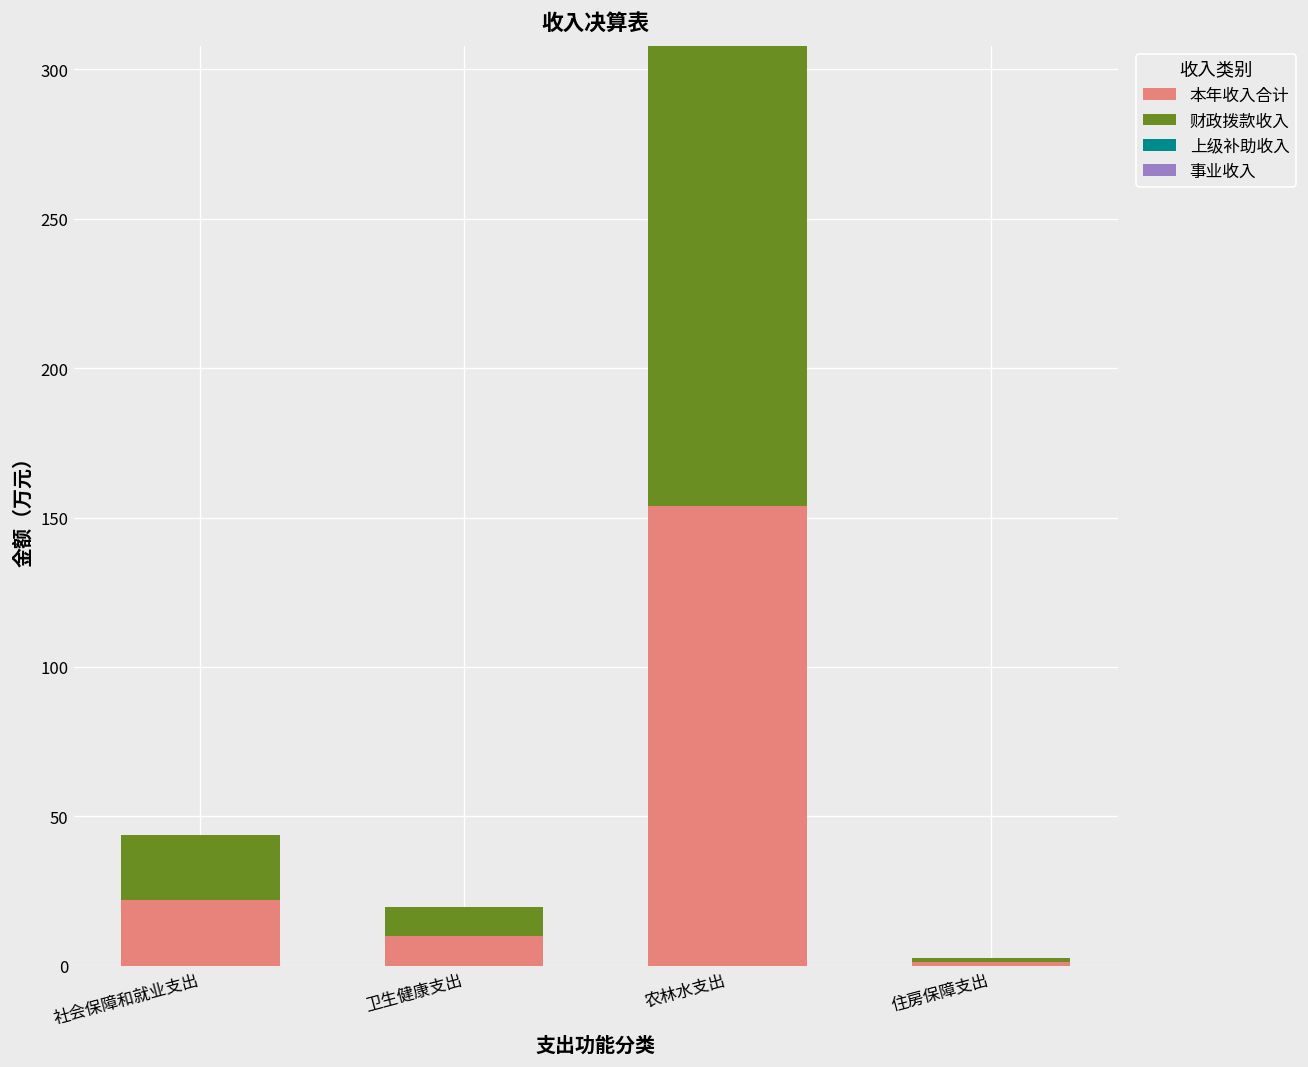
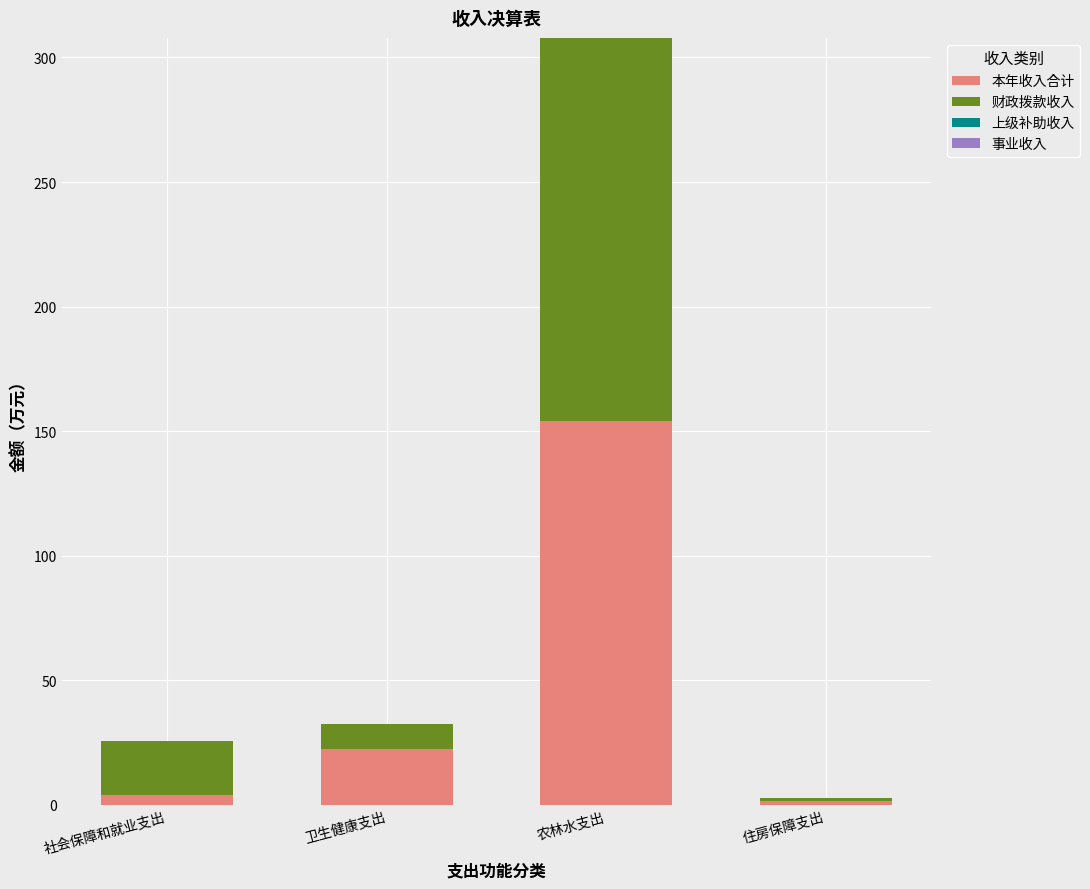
  {
    "本年收入合计": {
-     "社会保障和就业支出": 22,
-     "卫生健康支出": 10,
+     "社会保障和就业支出": 4,
+     "卫生健康支出": 22,
      "农林水支出": 154,
      "住房保障支出": 1
    }
  }
